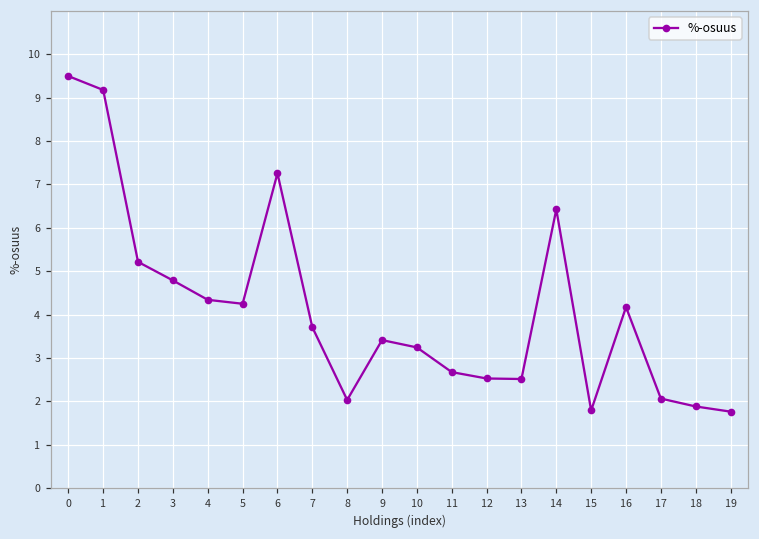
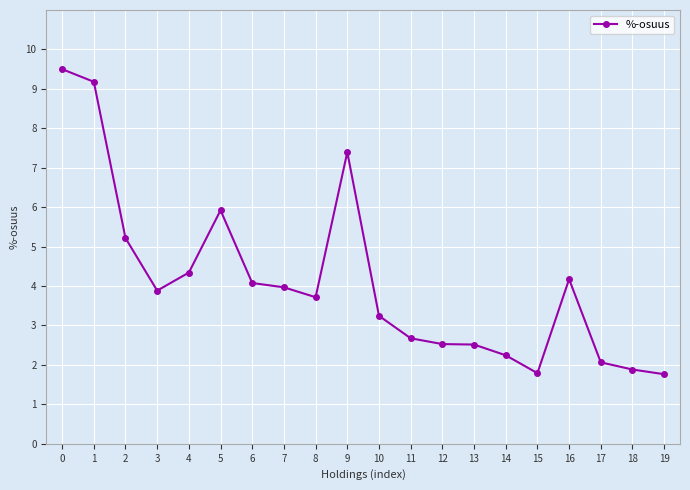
  {
    "0": 9.5,
    "1": 9.2,
    "2": 5.2,
-   "3": 4.8,
+   "3": 3.9,
    "4": 4.3,
-   "5": 4.3,
-   "6": 7.3,
-   "7": 3.7,
-   "8": 2.0,
-   "9": 3.4,
+   "5": 5.9,
+   "6": 4.1,
+   "7": 4.0,
+   "8": 3.7,
+   "9": 7.4,
    "10": 3.2,
    "11": 2.7,
    "12": 2.5,
    "13": 2.5,
-   "14": 6.4,
+   "14": 2.2,
    "15": 1.8,
    "16": 4.2,
    "17": 2.1,
    "18": 1.9,
    "19": 1.8
  }
